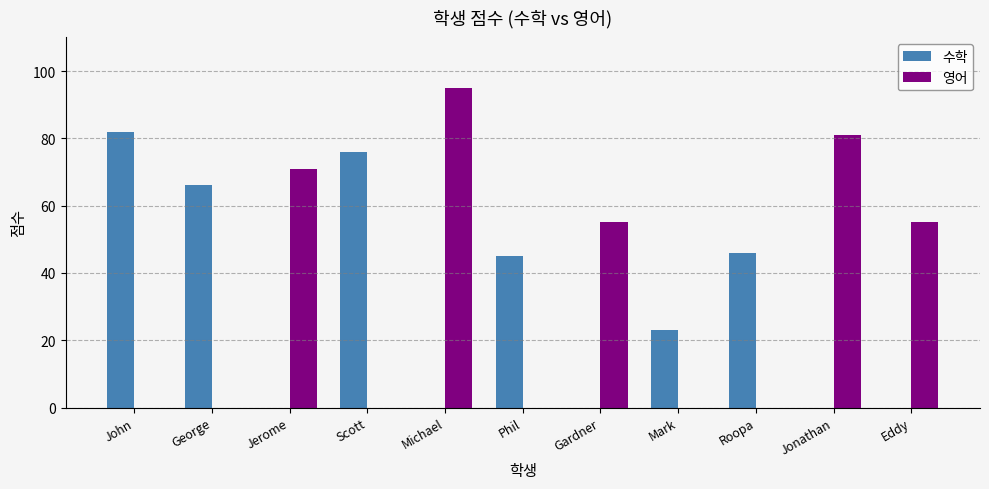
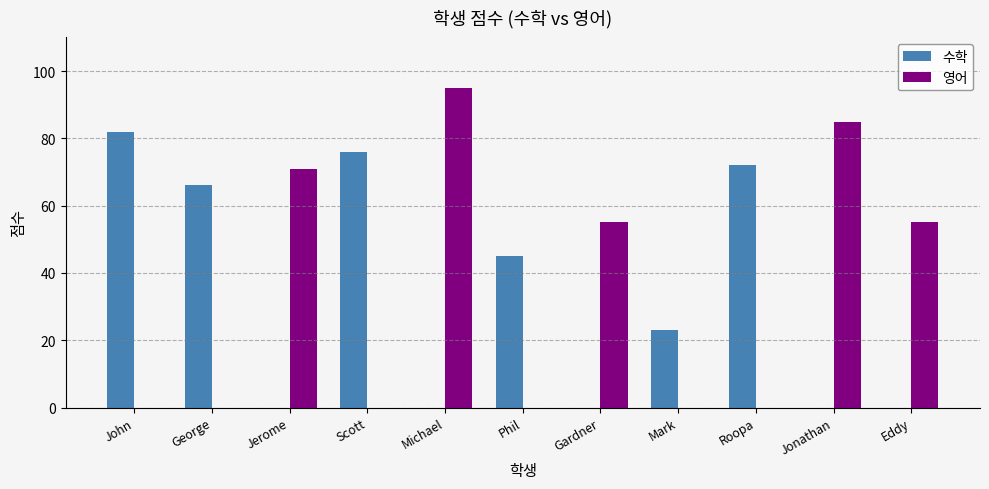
  {
    "수학": {
      "John": 82,
      "George": 66,
      "Jerome": 0,
      "Scott": 76,
      "Michael": 0,
      "Phil": 45,
      "Gardner": 0,
      "Mark": 23,
-     "Roopa": 46,
+     "Roopa": 72,
      "Jonathan": 0,
      "Eddy": 0
    },
    "영어": {
      "John": 0,
      "George": 0,
      "Jerome": 71,
      "Scott": 0,
      "Michael": 95,
      "Phil": 0,
      "Gardner": 55,
      "Mark": 0,
      "Roopa": 0,
-     "Jonathan": 81,
+     "Jonathan": 85,
      "Eddy": 55
    }
  }
